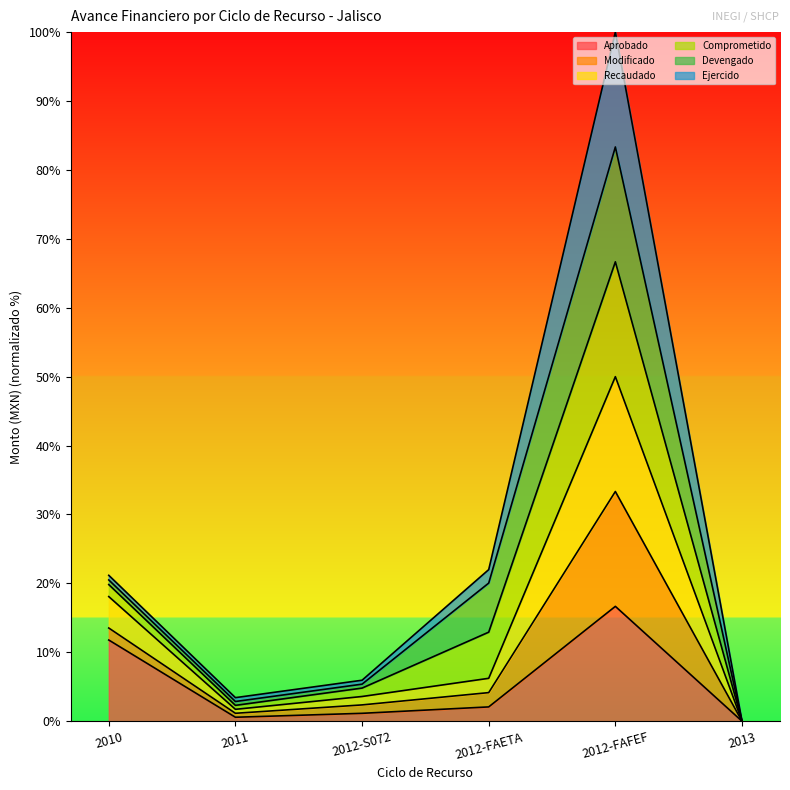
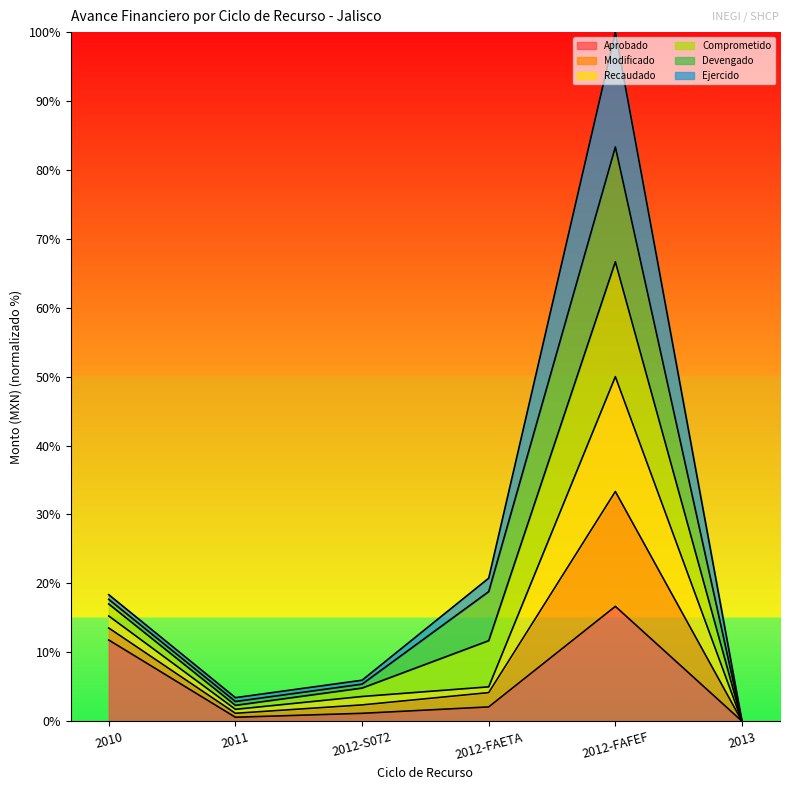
  {
    "Aprobado": {
      "2010": "12%",
      "2011": "1%",
      "2012-S072": "1%",
      "2012-FAETA": "2%",
      "2012-FAFEF": "17%"
    },
    "Modificado": {
      "2010": "2%",
      "2011": "1%",
      "2012-S072": "1%",
      "2012-FAETA": "2%",
      "2012-FAFEF": "17%"
    },
    "Recaudado": {
-     "2010": "5%",
+     "2010": "2%",
      "2011": "1%",
      "2012-S072": "1%",
-     "2012-FAETA": "2%",
+     "2012-FAETA": "1%",
      "2012-FAFEF": "17%"
    },
    "Comprometido": {
      "2010": "2%",
      "2011": "1%",
      "2012-S072": "1%",
      "2012-FAETA": "7%",
      "2012-FAFEF": "17%"
    },
    "Devengado": {
      "2010": "1%",
      "2011": "1%",
      "2012-S072": "1%",
      "2012-FAETA": "7%",
      "2012-FAFEF": "17%"
    },
    "Ejercido": {
      "2010": "1%",
      "2011": "1%",
      "2012-S072": "1%",
      "2012-FAETA": "2%",
      "2012-FAFEF": "17%"
    }
  }
